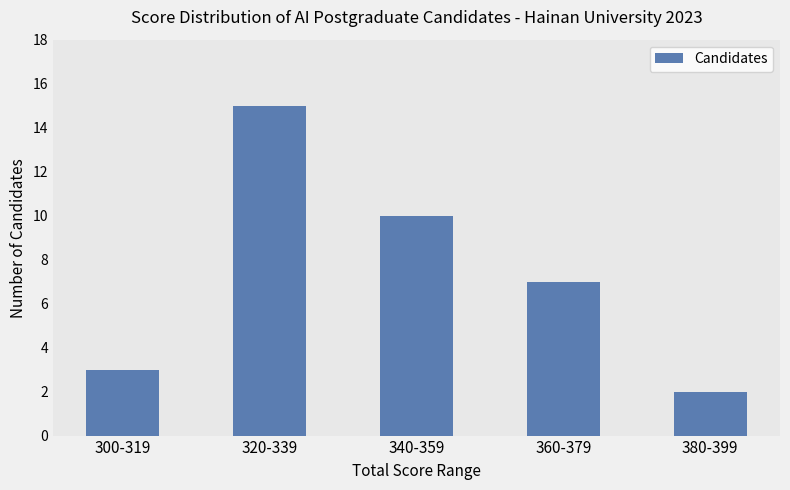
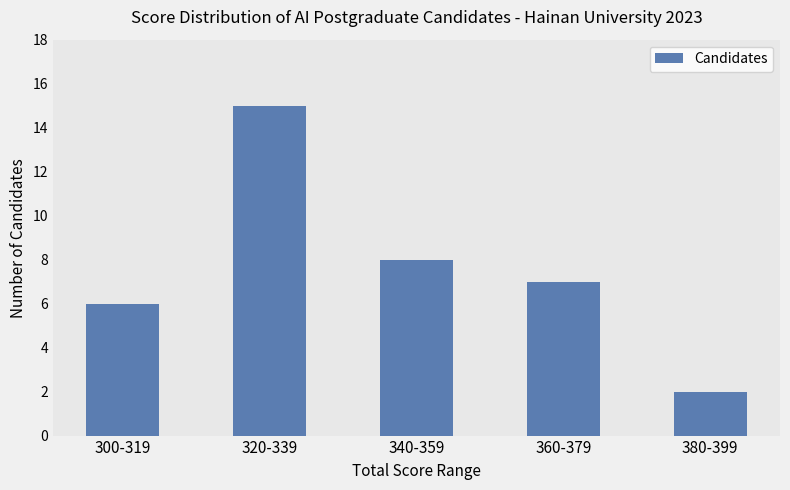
  {
-   "300-319": 3,
+   "300-319": 6,
    "320-339": 15,
-   "340-359": 10,
+   "340-359": 8,
    "360-379": 7,
    "380-399": 2
  }
